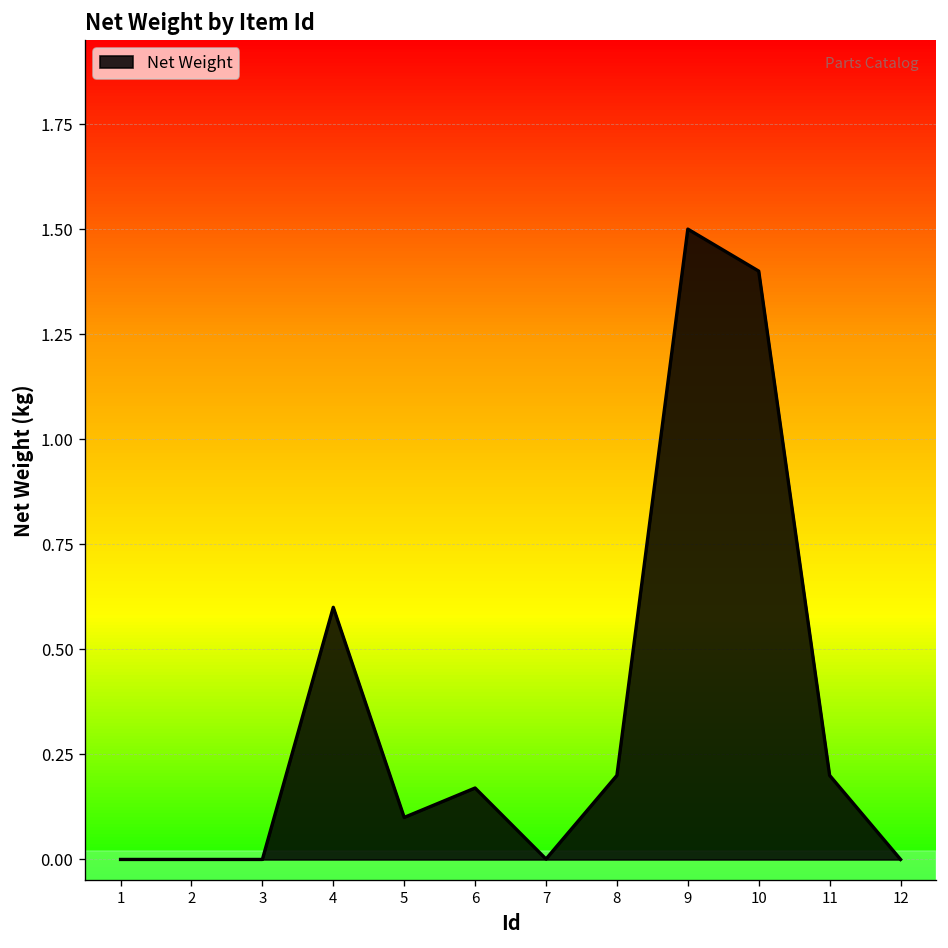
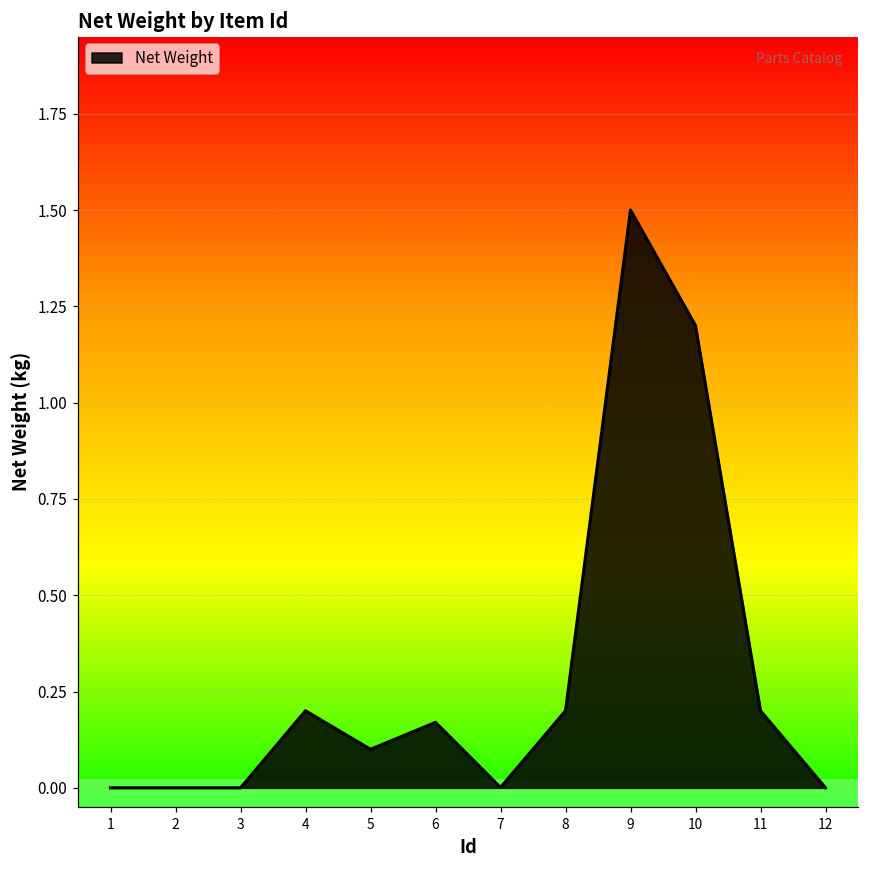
  {
-   "4": 0.6,
+   "4": 0.2,
    "5": 0.1,
    "6": 0.17,
    "8": 0.2,
    "9": 1.5,
-   "10": 1.4,
+   "10": 1.2,
    "11": 0.2
  }
